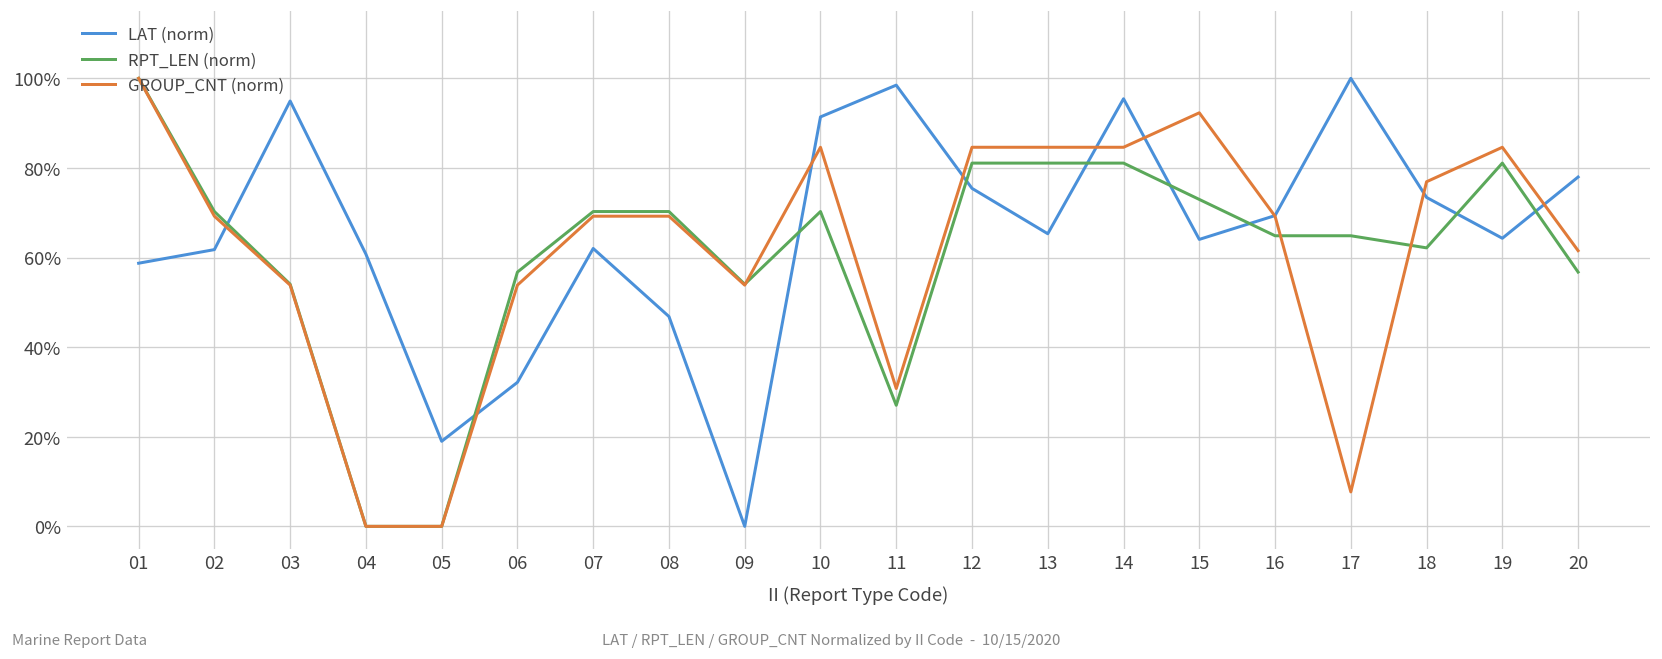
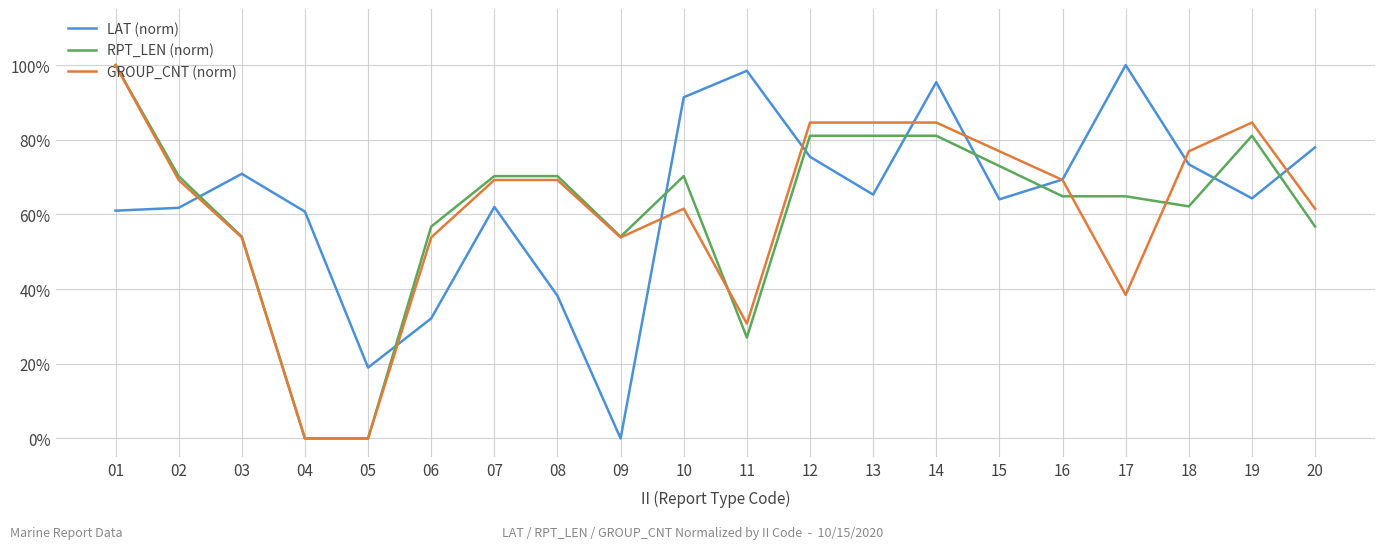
  {
    "LAT (norm)": {
-     "01": "59%",
+     "01": "61%",
      "02": "62%",
-     "03": "95%",
+     "03": "71%",
      "04": "61%",
      "05": "19%",
      "06": "32%",
      "07": "62%",
-     "08": "47%",
+     "08": "38%",
      "09": "0%",
      "10": "91%",
      "11": "98%",
      "12": "75%",
      "13": "65%",
      "14": "95%",
      "15": "64%",
      "17": "100%",
      "18": "73%",
      "19": "64%",
      "20": "78%"
    },
    "RPT_LEN (norm)": {
      "02": "70%",
      "06": "57%",
      "07": "70%",
      "08": "70%",
      "10": "70%",
      "11": "27%",
      "12": "81%",
      "13": "81%",
      "14": "81%",
      "15": "73%",
      "16": "65%",
      "17": "65%",
      "18": "62%",
      "19": "81%",
      "20": "57%"
    },
    "GROUP_CNT (norm)": {
      "02": "69%",
      "06": "54%",
      "07": "69%",
      "08": "69%",
-     "10": "85%",
+     "10": "62%",
      "11": "31%",
      "12": "85%",
      "13": "85%",
      "14": "85%",
-     "15": "92%",
-     "17": "8%",
+     "15": "77%",
+     "17": "38%",
      "18": "77%",
      "19": "85%",
      "20": "62%"
    }
  }
